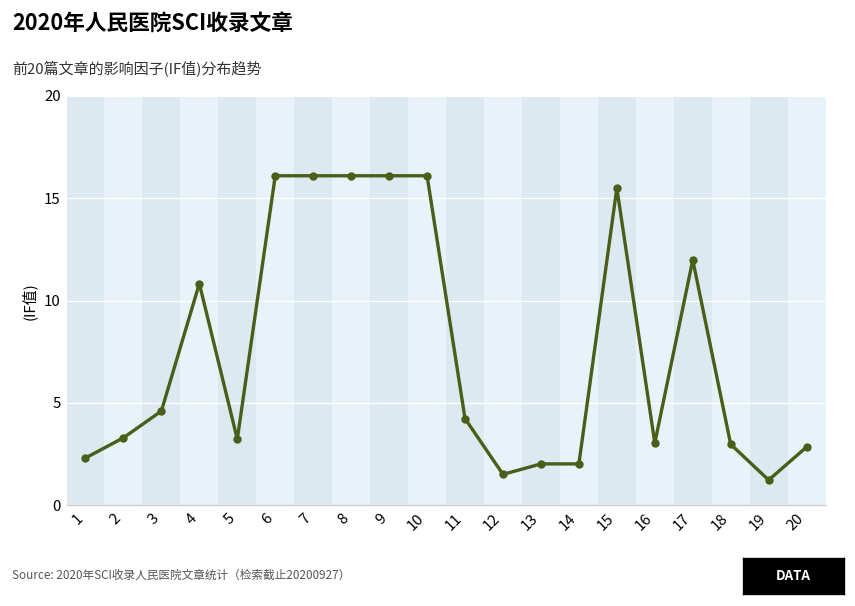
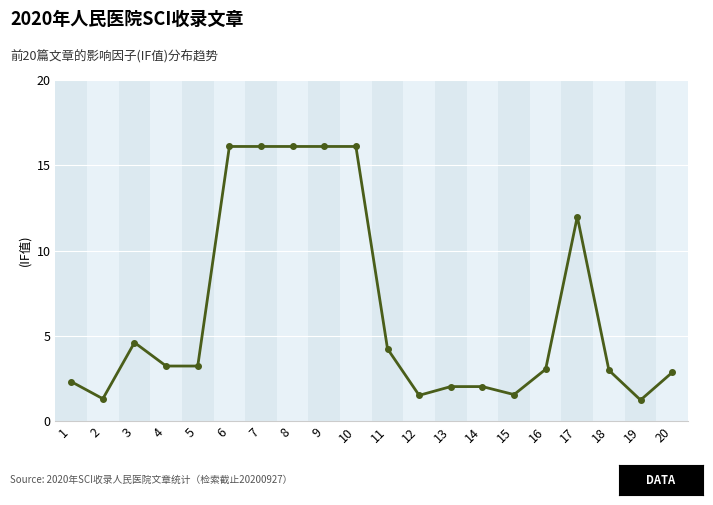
  {
    "1": 2.3,
-   "2": 3.3,
+   "2": 1.3,
    "3": 4.6,
-   "4": 10.8,
+   "4": 3.2,
    "5": 3.2,
    "6": 16.1,
    "7": 16.1,
    "8": 16.1,
    "9": 16.1,
    "10": 16.1,
    "11": 4.2,
    "12": 1.5,
    "13": 2.0,
    "14": 2.0,
-   "15": 15.5,
+   "15": 1.6,
    "16": 3.0,
    "17": 12.0,
    "18": 3.0,
    "19": 1.2,
    "20": 2.8
  }
